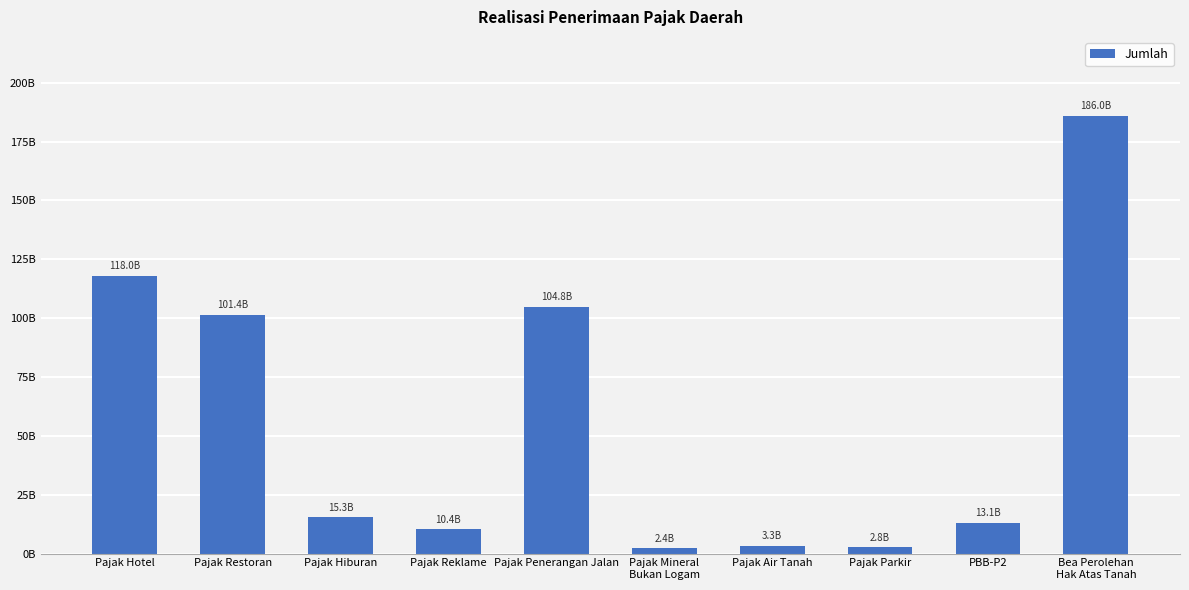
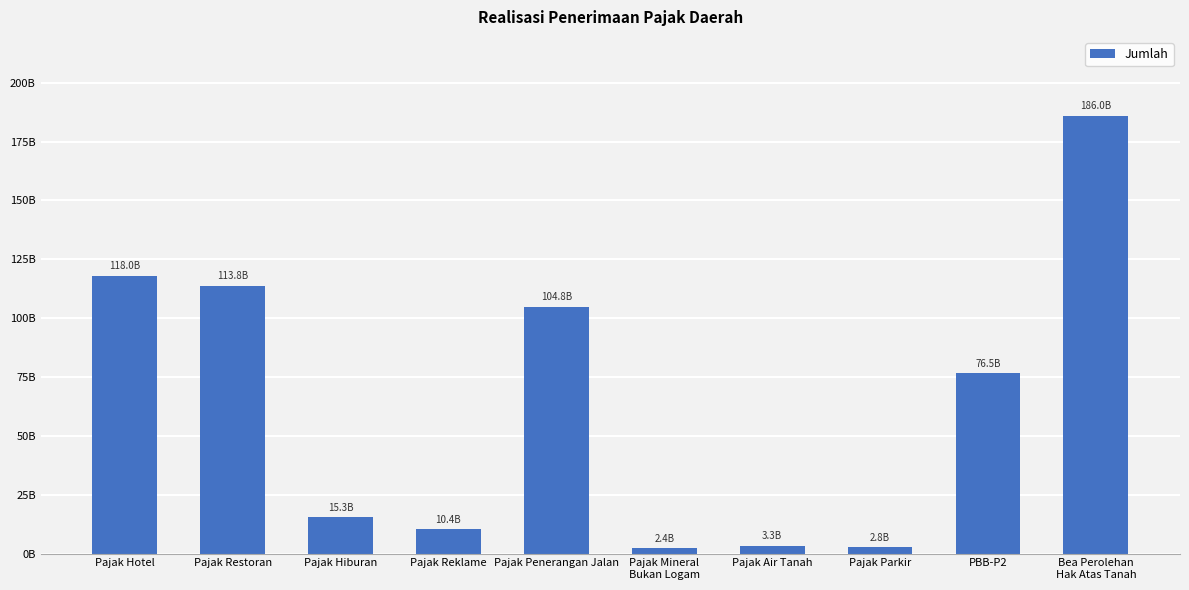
  {
    "Pajak Hotel": "118.0B",
-   "Pajak Restoran": "101.4B",
+   "Pajak Restoran": "113.8B",
    "Pajak Hiburan": "15.3B",
    "Pajak Reklame": "10.4B",
    "Pajak Penerangan Jalan": "104.8B",
    "Pajak Mineral Bukan Logam": "2.4B",
    "Pajak Air Tanah": "3.3B",
    "Pajak Parkir": "2.8B",
-   "PBB-P2": "13.1B",
+   "PBB-P2": "76.5B",
    "Bea Perolehan Hak Atas Tanah": "186.0B"
  }
